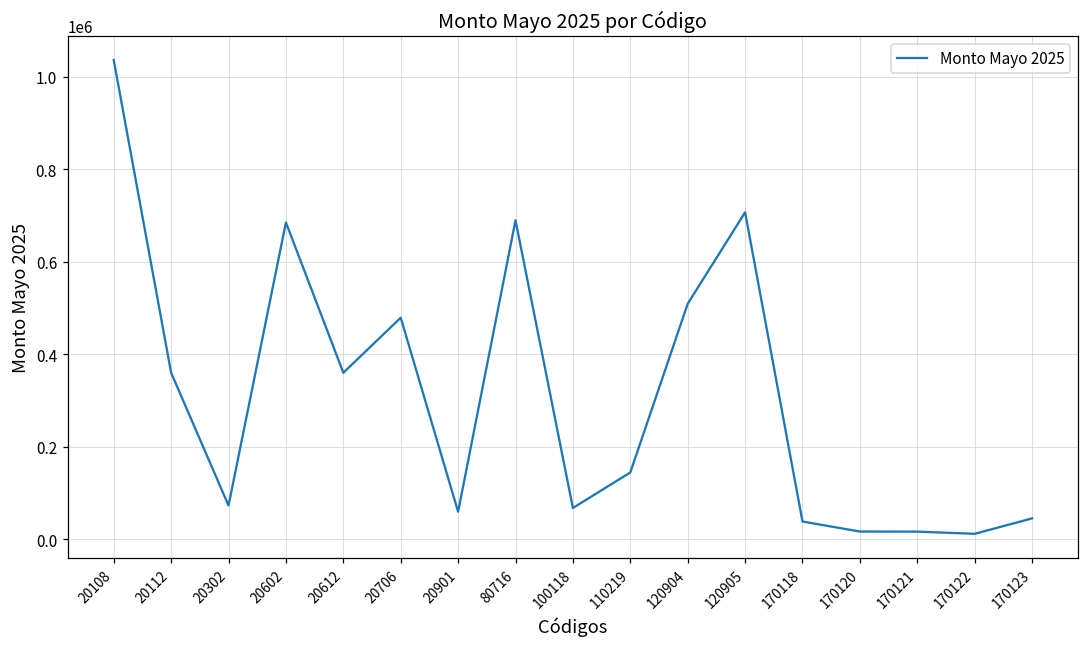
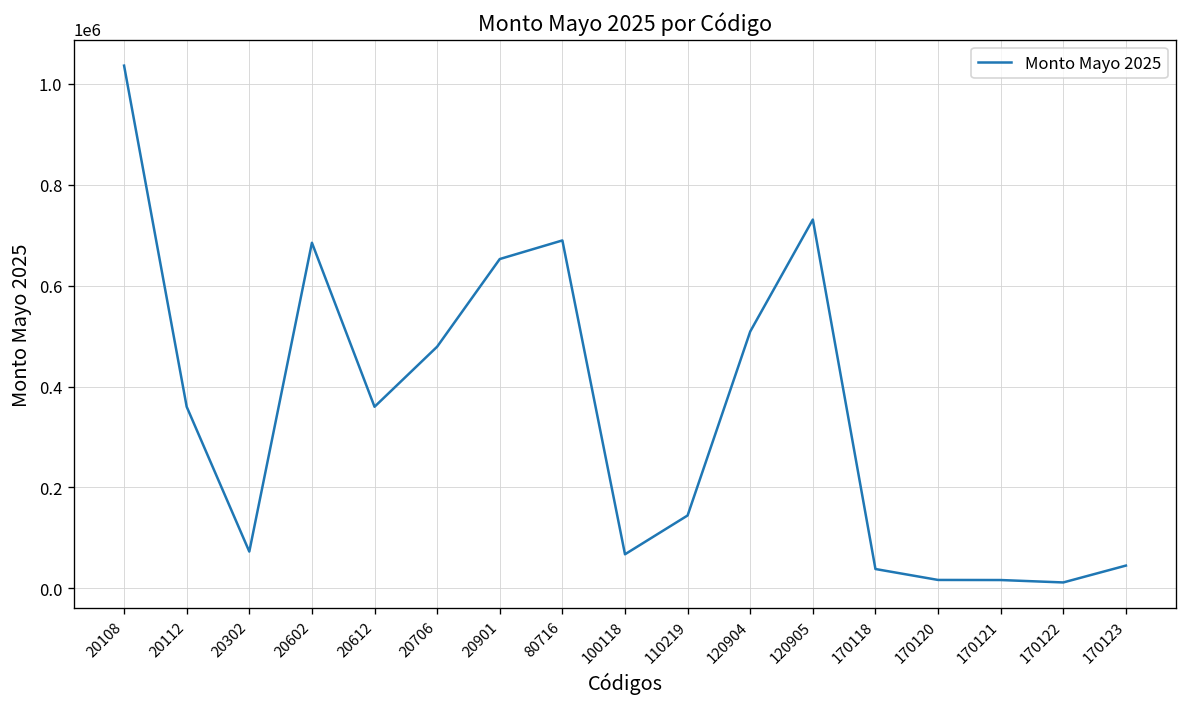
  {
    "20108": 1040000,
    "20112": 360000,
    "20302": 70000,
    "20602": 690000,
    "20612": 360000,
    "20706": 480000,
-   "20901": 60000,
+   "20901": 650000,
    "80716": 690000,
    "100118": 70000,
    "110219": 140000,
    "120904": 510000,
-   "120905": 710000,
+   "120905": 730000,
    "170118": 40000,
    "170120": 20000,
    "170121": 20000,
    "170122": 10000,
    "170123": 40000
  }
